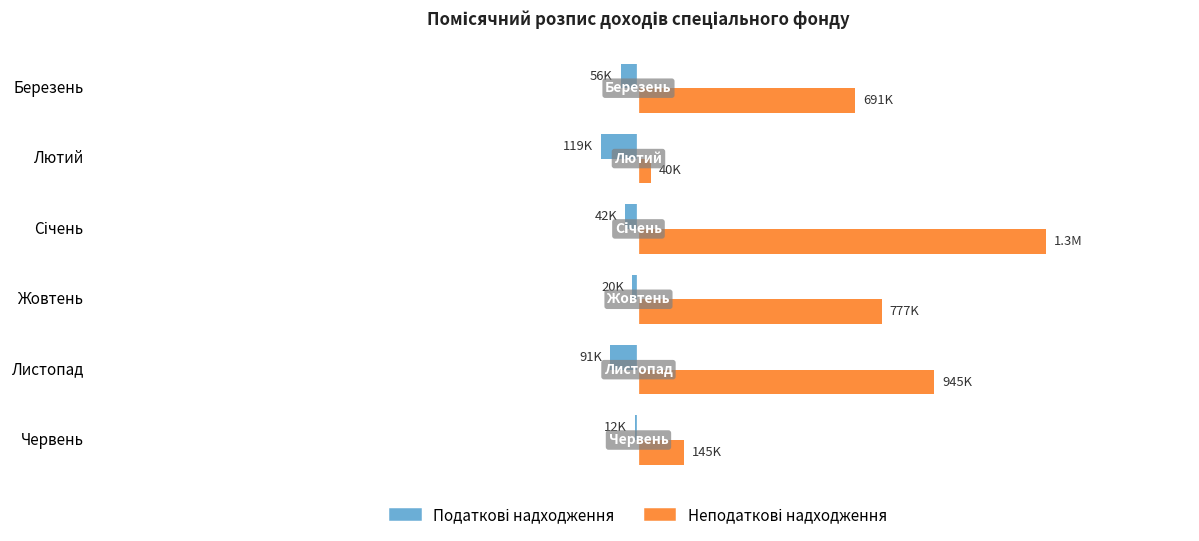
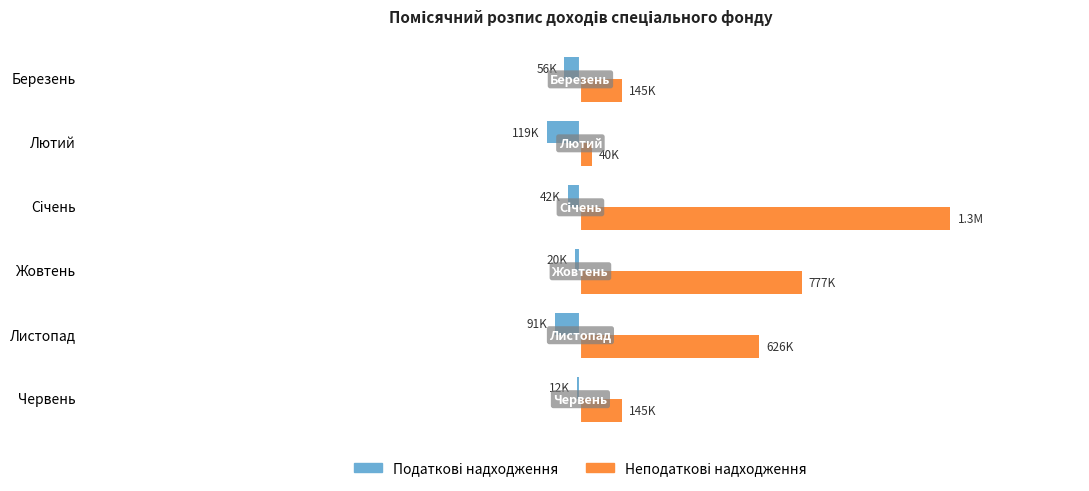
  {
    "Неподаткові надходження": {
-     "Березень": "691K",
+     "Березень": "145K",
      "Січень": "1.3M",
      "Жовтень": "777K",
-     "Листопад": "945K",
+     "Листопад": "626K",
      "Червень": "145K"
    }
  }
